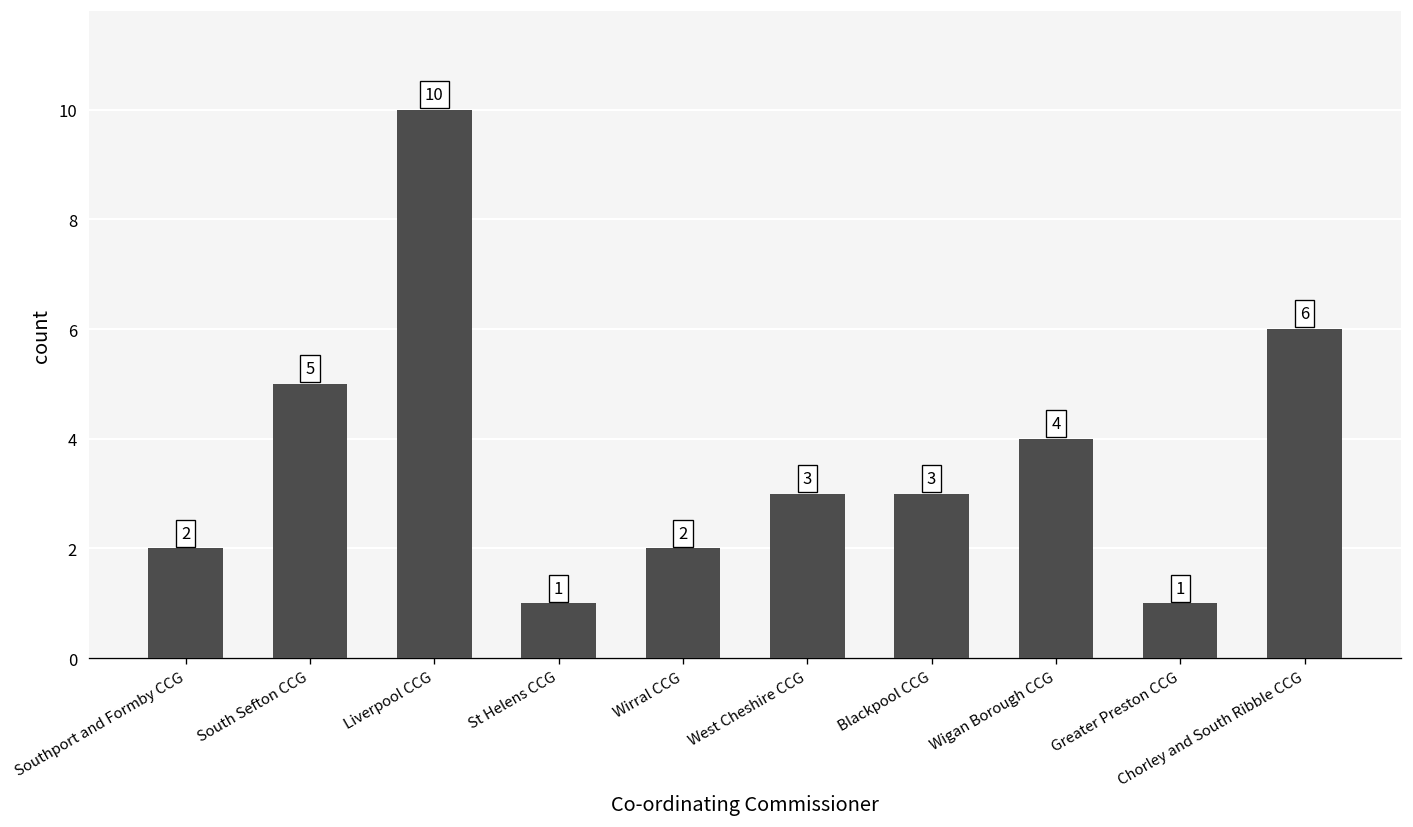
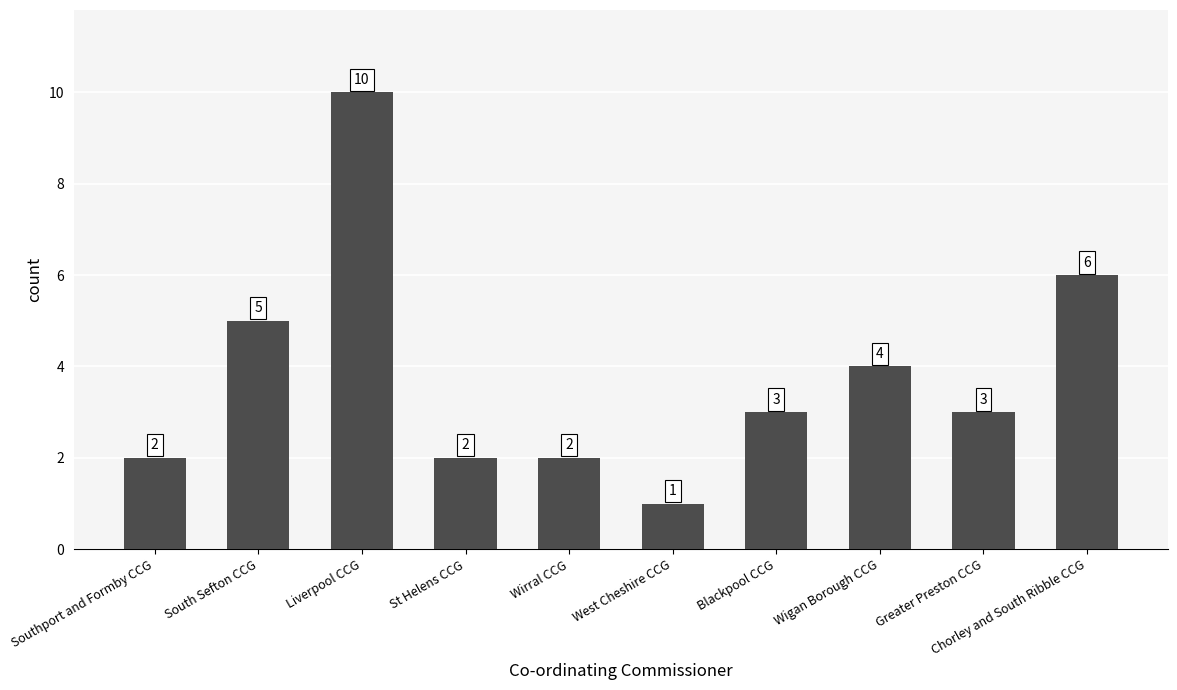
  {
-   "St Helens CCG": 1,
-   "West Cheshire CCG": 3,
-   "Greater Preston CCG": 1
+   "St Helens CCG": 2,
+   "West Cheshire CCG": 1,
+   "Greater Preston CCG": 3
  }
